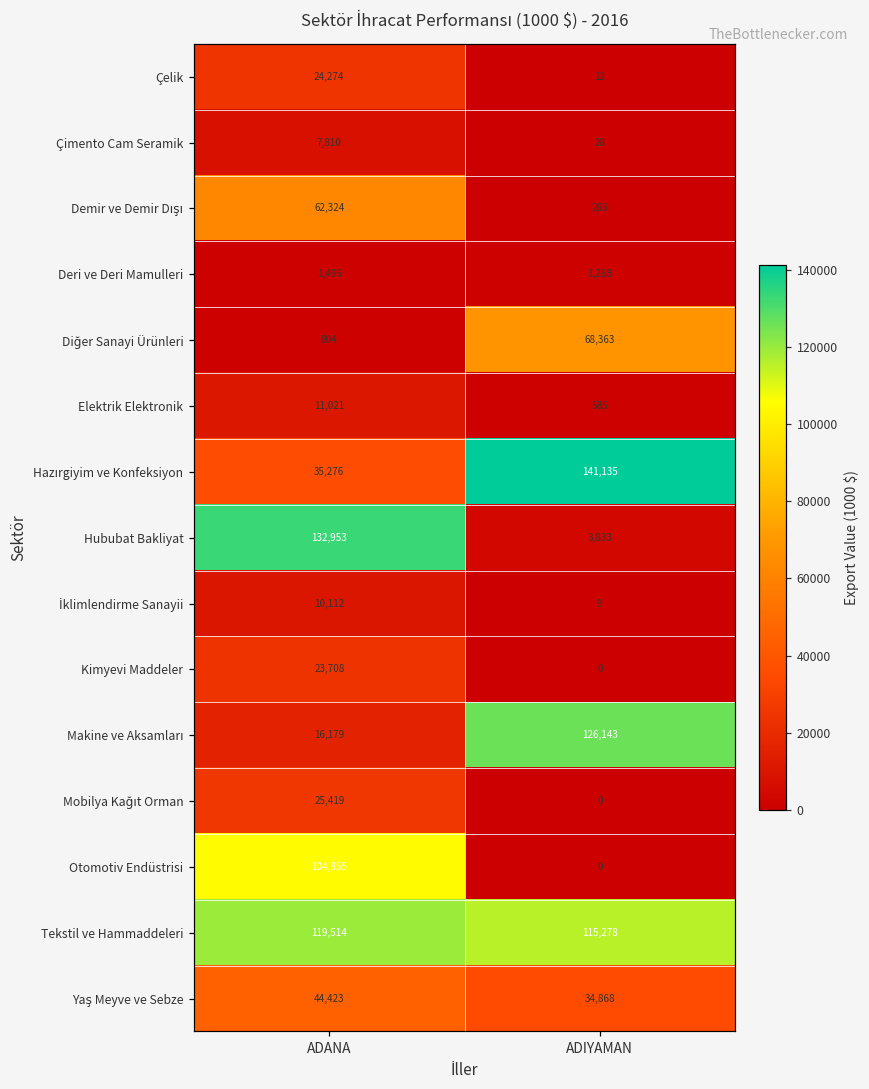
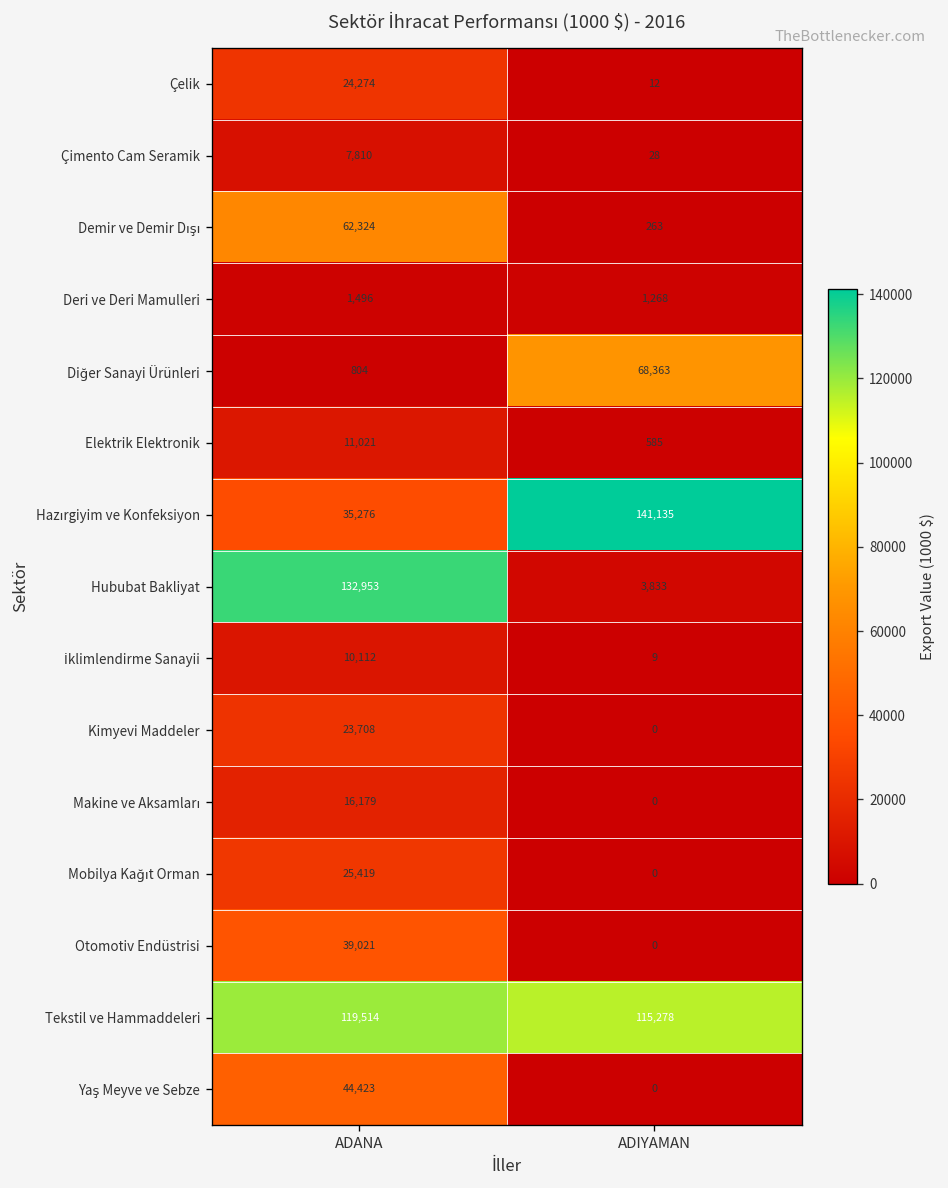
  {
    "Çelik": {
      "ADANA": "24,274",
      "ADIYAMAN": "12"
    },
    "Çimento Cam Seramik": {
      "ADANA": "7,810",
      "ADIYAMAN": "28"
    },
    "Demir ve Demir Dışı": {
      "ADANA": "62,324",
      "ADIYAMAN": "263"
    },
    "Deri ve Deri Mamulleri": {
      "ADANA": "1,496",
      "ADIYAMAN": "1,268"
    },
    "Diğer Sanayi Ürünleri": {
      "ADANA": "804",
      "ADIYAMAN": "68,363"
    },
    "Elektrik Elektronik": {
      "ADANA": "11,021",
      "ADIYAMAN": "585"
    },
    "Hazırgiyim ve Konfeksiyon": {
      "ADANA": "35,276",
      "ADIYAMAN": "141,135"
    },
    "Hububat Bakliyat": {
      "ADANA": "132,953",
      "ADIYAMAN": "3,833"
    },
    "İklimlendirme Sanayii": {
      "ADANA": "10,112",
      "ADIYAMAN": "9"
    },
    "Kimyevi Maddeler": {
      "ADANA": "23,708",
      "ADIYAMAN": "0"
    },
    "Makine ve Aksamları": {
      "ADANA": "16,179",
-     "ADIYAMAN": "126,143"
+     "ADIYAMAN": "0"
    },
    "Mobilya Kağıt Orman": {
      "ADANA": "25,419",
      "ADIYAMAN": "0"
    },
    "Otomotiv Endüstrisi": {
-     "ADANA": "104,855",
+     "ADANA": "39,021",
      "ADIYAMAN": "0"
    },
    "Tekstil ve Hammaddeleri": {
      "ADANA": "119,514",
      "ADIYAMAN": "115,278"
    },
    "Yaş Meyve ve Sebze": {
      "ADANA": "44,423",
-     "ADIYAMAN": "34,868"
+     "ADIYAMAN": "0"
    }
  }
